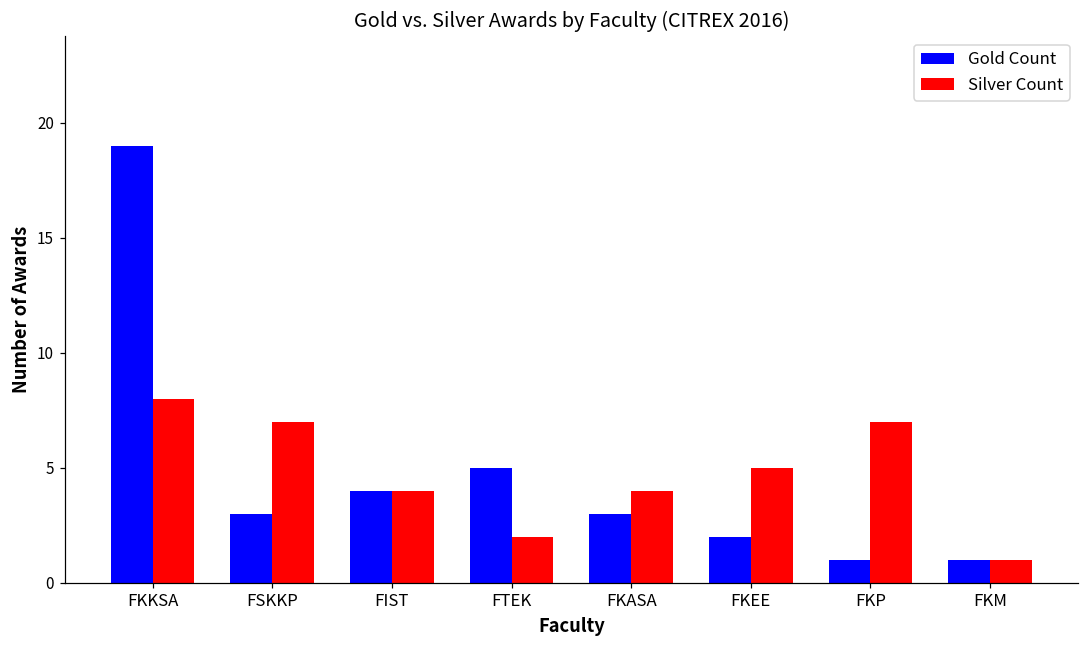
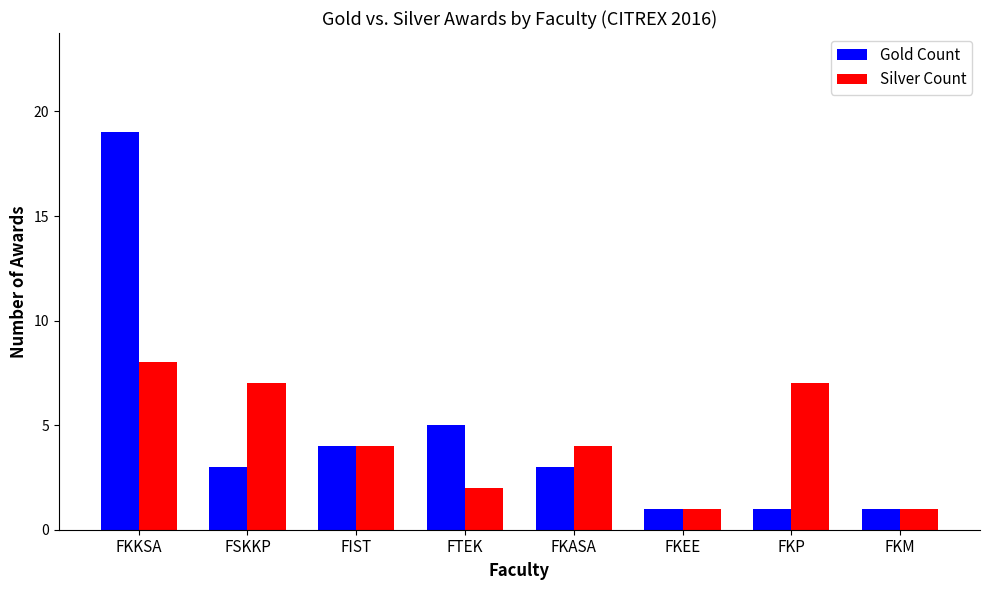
  {
    "Gold Count": {
      "FKKSA": 19,
      "FSKKP": 3,
      "FIST": 4,
      "FTEK": 5,
      "FKASA": 3,
-     "FKEE": 2,
+     "FKEE": 1,
      "FKP": 1,
      "FKM": 1
    },
    "Silver Count": {
      "FKKSA": 8,
      "FSKKP": 7,
      "FIST": 4,
      "FTEK": 2,
      "FKASA": 4,
-     "FKEE": 5,
+     "FKEE": 1,
      "FKP": 7,
      "FKM": 1
    }
  }
